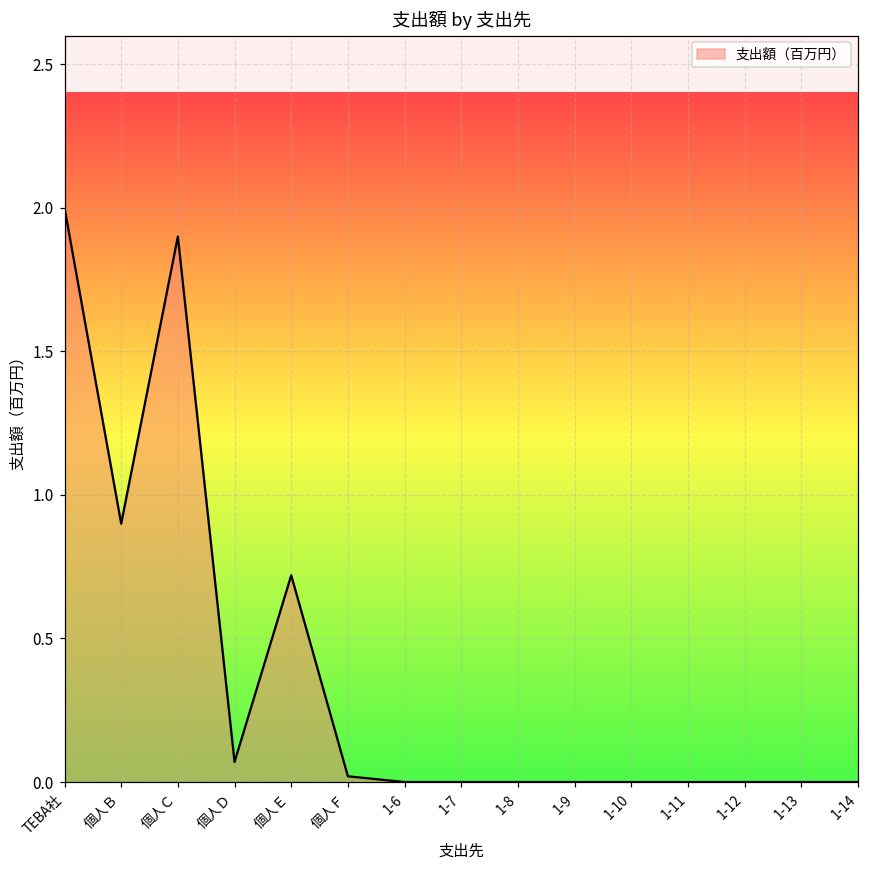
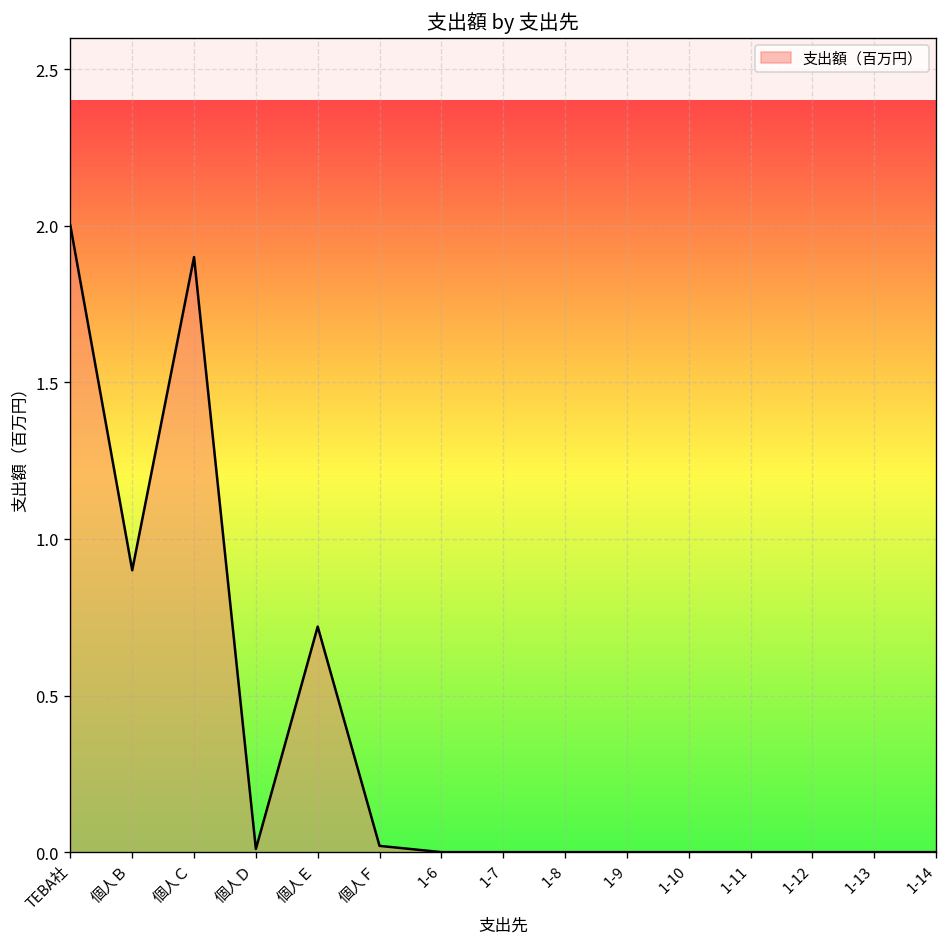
  {
    "TEBA社": 2.00,
    "個人Ｂ": 0.90,
    "個人Ｃ": 1.90,
-   "個人Ｄ": 0.07,
+   "個人Ｄ": 0.01,
    "個人Ｅ": 0.72,
    "個人Ｆ": 0.02,
    "1-6": 0.00,
    "1-7": 0.00,
    "1-8": 0.00,
    "1-9": 0.00,
    "1-10": 0.00,
    "1-11": 0.00,
    "1-12": 0.00,
    "1-13": 0.00,
    "1-14": 0.00
  }
